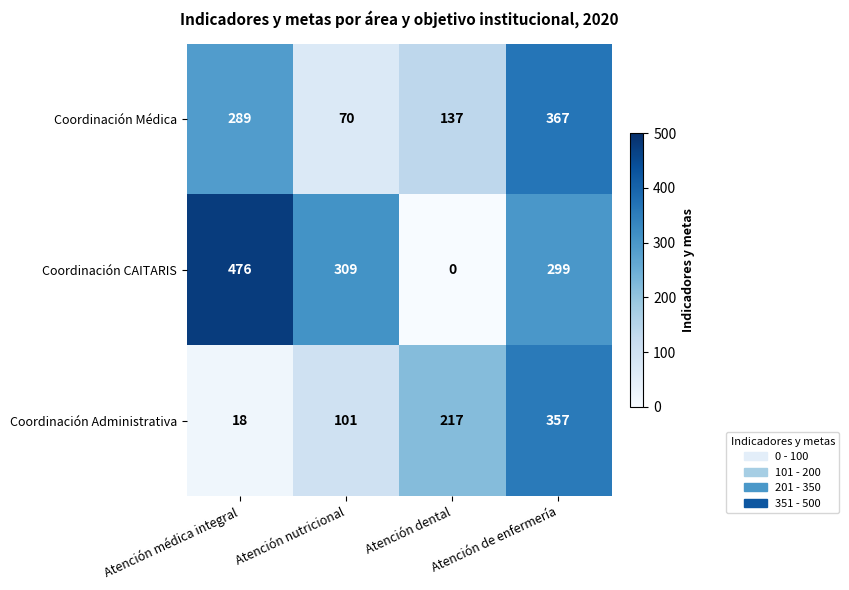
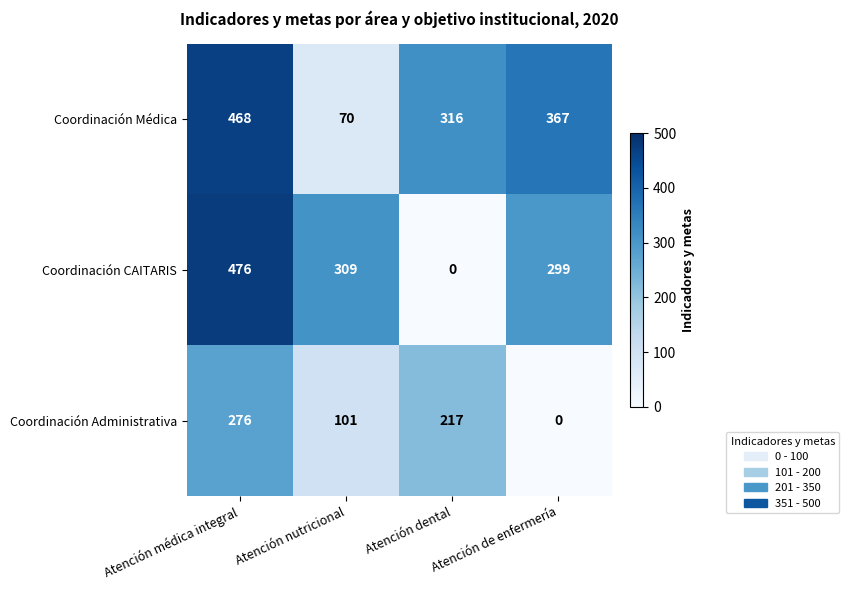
  {
    "Coordinación Médica": {
-     "Atención médica integral": 289,
+     "Atención médica integral": 468,
      "Atención nutricional": 70,
-     "Atención dental": 137,
+     "Atención dental": 316,
      "Atención de enfermería": 367
    },
    "Coordinación CAITARIS": {
      "Atención médica integral": 476,
      "Atención nutricional": 309,
      "Atención dental": 0,
      "Atención de enfermería": 299
    },
    "Coordinación Administrativa": {
-     "Atención médica integral": 18,
+     "Atención médica integral": 276,
      "Atención nutricional": 101,
      "Atención dental": 217,
-     "Atención de enfermería": 357
+     "Atención de enfermería": 0
    }
  }
